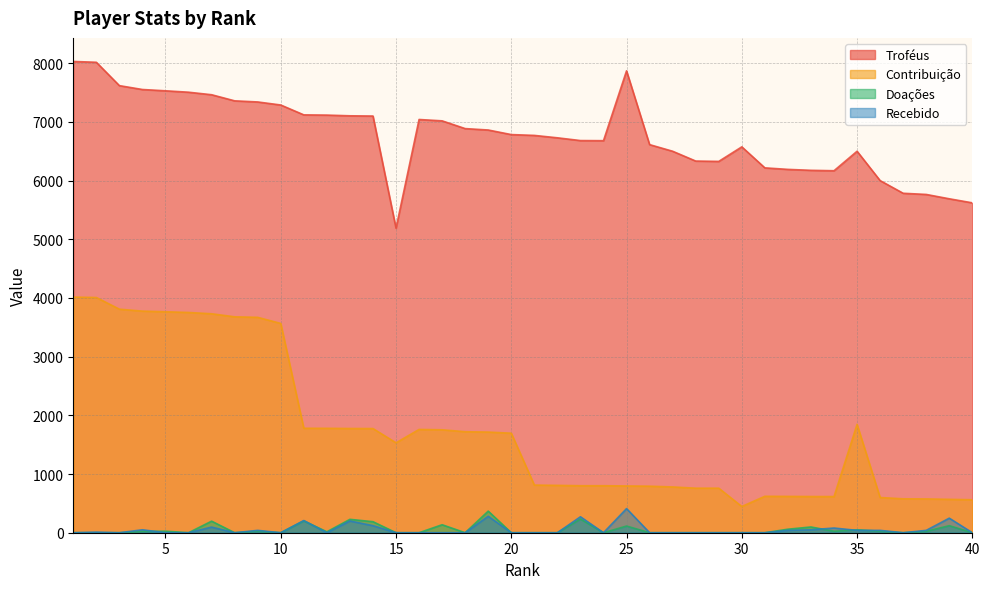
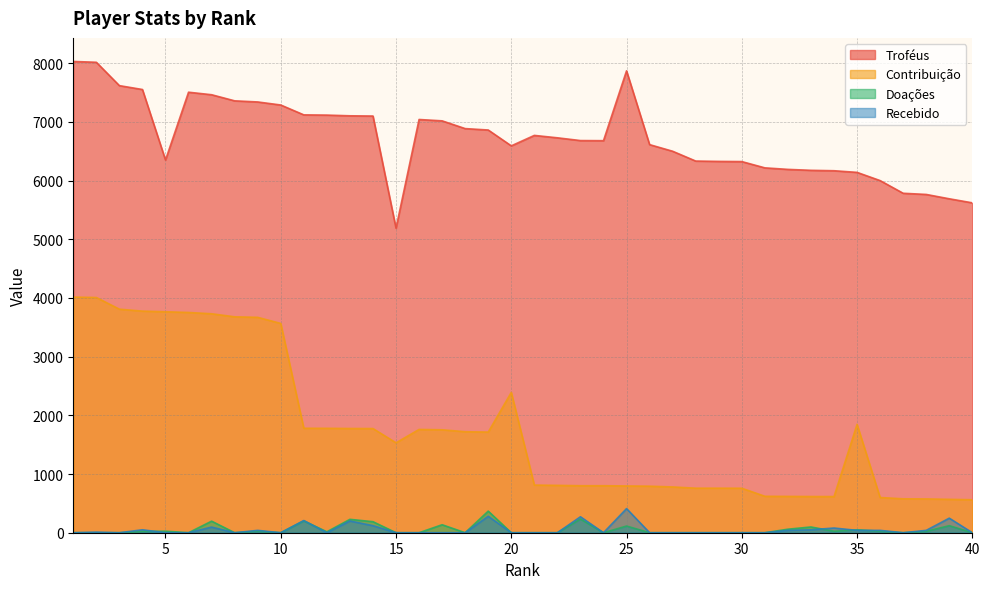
  {
    "Troféus": {
-     "5": 7500,
+     "5": 6400,
      "10": 7300,
      "15": 5200,
-     "20": 6800,
+     "20": 6600,
      "25": 7900,
-     "30": 6600,
-     "35": 6500,
+     "30": 6300,
+     "35": 6100,
      "40": 5600
    },
    "Contribuição": {
      "5": 3800,
      "10": 3600,
      "15": 1500,
-     "20": 1700,
+     "20": 2400,
      "25": 800,
-     "30": 400,
+     "30": 800,
      "35": 1800,
      "40": 600
    },
    "Doações": {
      "25": 100
    },
    "Recebido": {
      "25": 400
    }
  }
